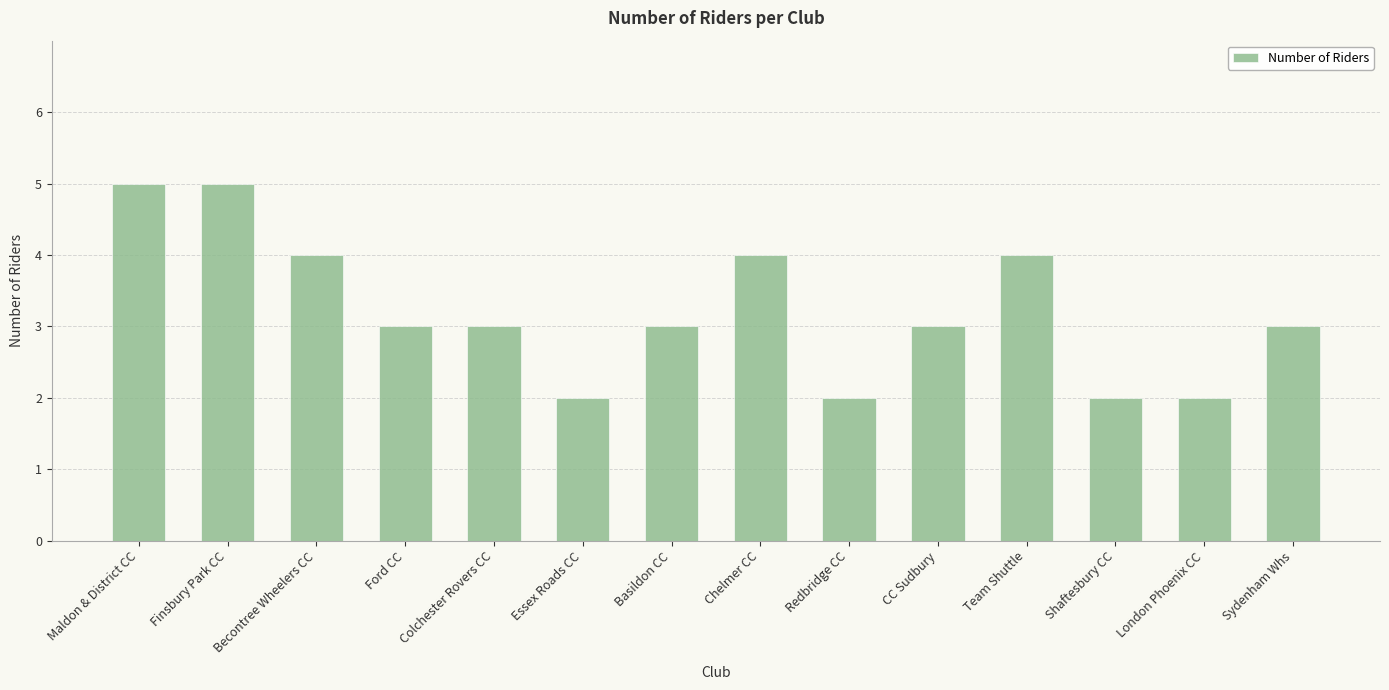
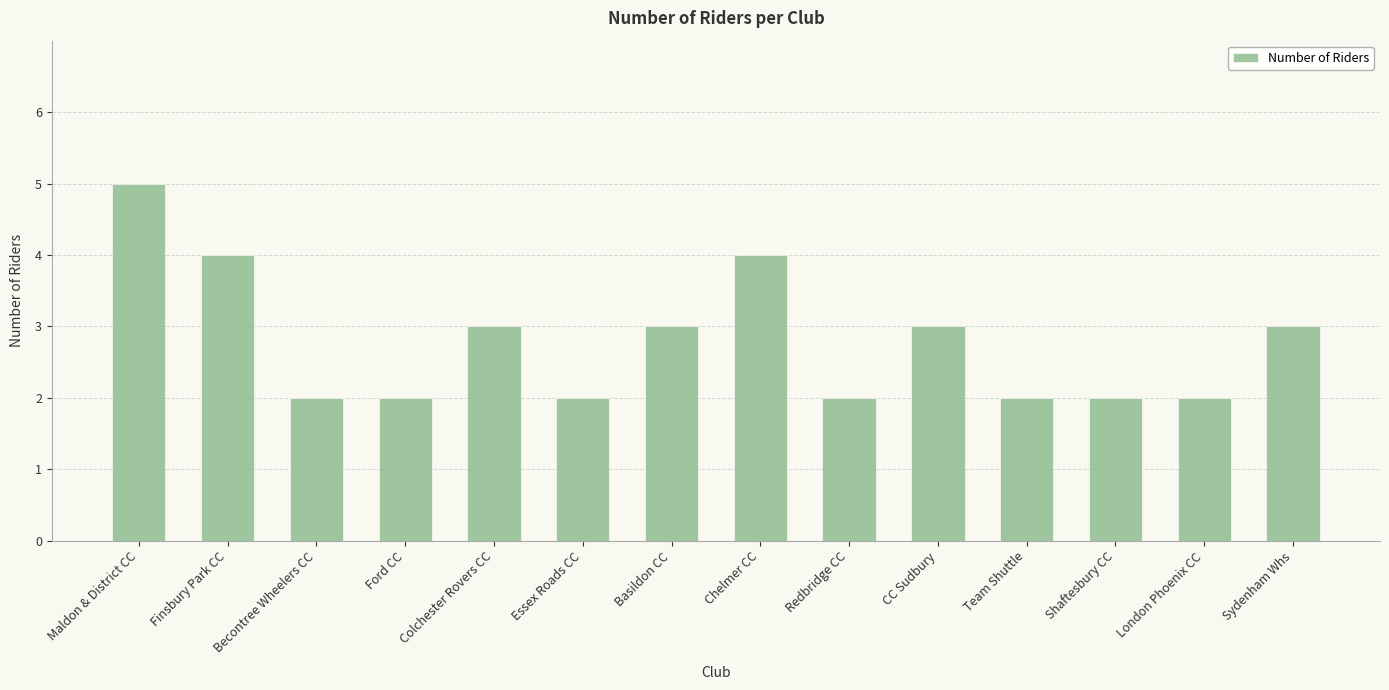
  {
    "Maldon & District CC": 5,
-   "Finsbury Park CC": 5,
-   "Becontree Wheelers CC": 4,
-   "Ford CC": 3,
+   "Finsbury Park CC": 4,
+   "Becontree Wheelers CC": 2,
+   "Ford CC": 2,
    "Colchester Rovers CC": 3,
    "Essex Roads CC": 2,
    "Basildon CC": 3,
    "Chelmer CC": 4,
    "Redbridge CC": 2,
    "CC Sudbury": 3,
-   "Team Shuttle": 4,
+   "Team Shuttle": 2,
    "Shaftesbury CC": 2,
    "London Phoenix CC": 2,
    "Sydenham Whs": 3
  }
